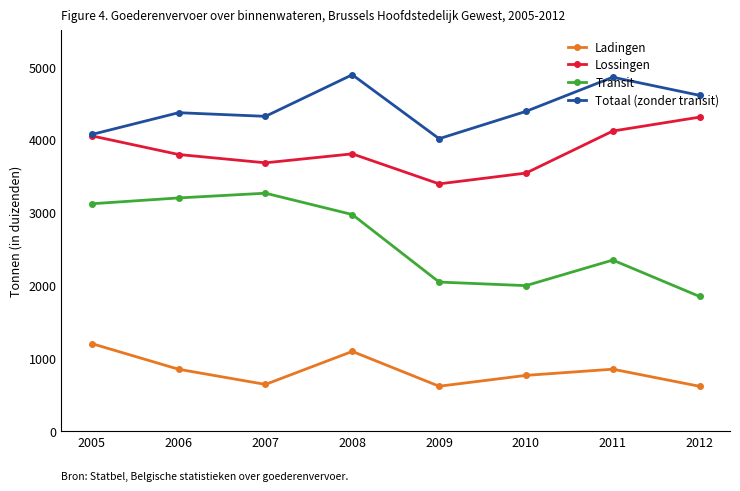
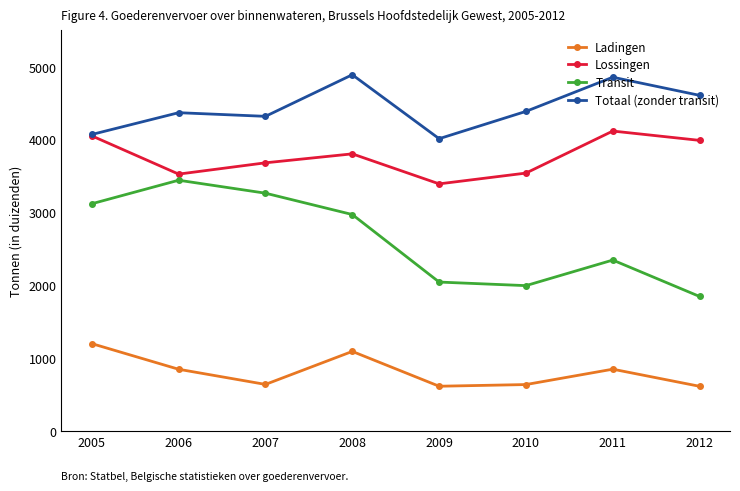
  {
    "Ladingen": {
      "2005": 1200,
      "2006": 800,
      "2007": 600,
      "2008": 1100,
      "2009": 600,
-     "2010": 800,
+     "2010": 600,
      "2011": 800,
      "2012": 600
    },
    "Lossingen": {
-     "2006": 3800,
+     "2006": 3500,
      "2007": 3700,
      "2008": 3800,
      "2009": 3400,
      "2010": 3500,
      "2011": 4100,
-     "2012": 4300
+     "2012": 4000
    },
    "Transit": {
      "2005": 3100,
-     "2006": 3200,
+     "2006": 3400,
      "2007": 3300,
      "2008": 3000,
      "2009": 2000,
      "2010": 2000,
      "2011": 2300,
      "2012": 1800
    },
    "Totaal (zonder transit)": {
      "2006": 4400,
      "2007": 4300,
      "2008": 4900,
      "2009": 4000,
      "2010": 4400,
      "2011": 4900,
      "2012": 4600
    }
  }
